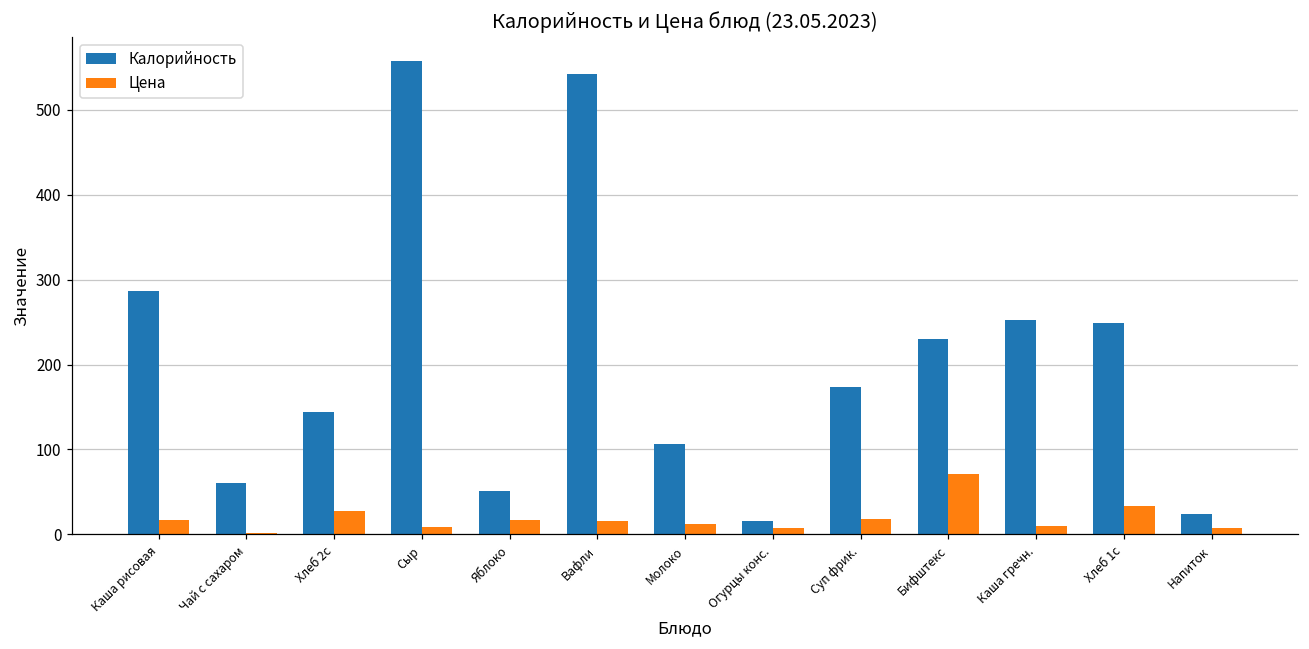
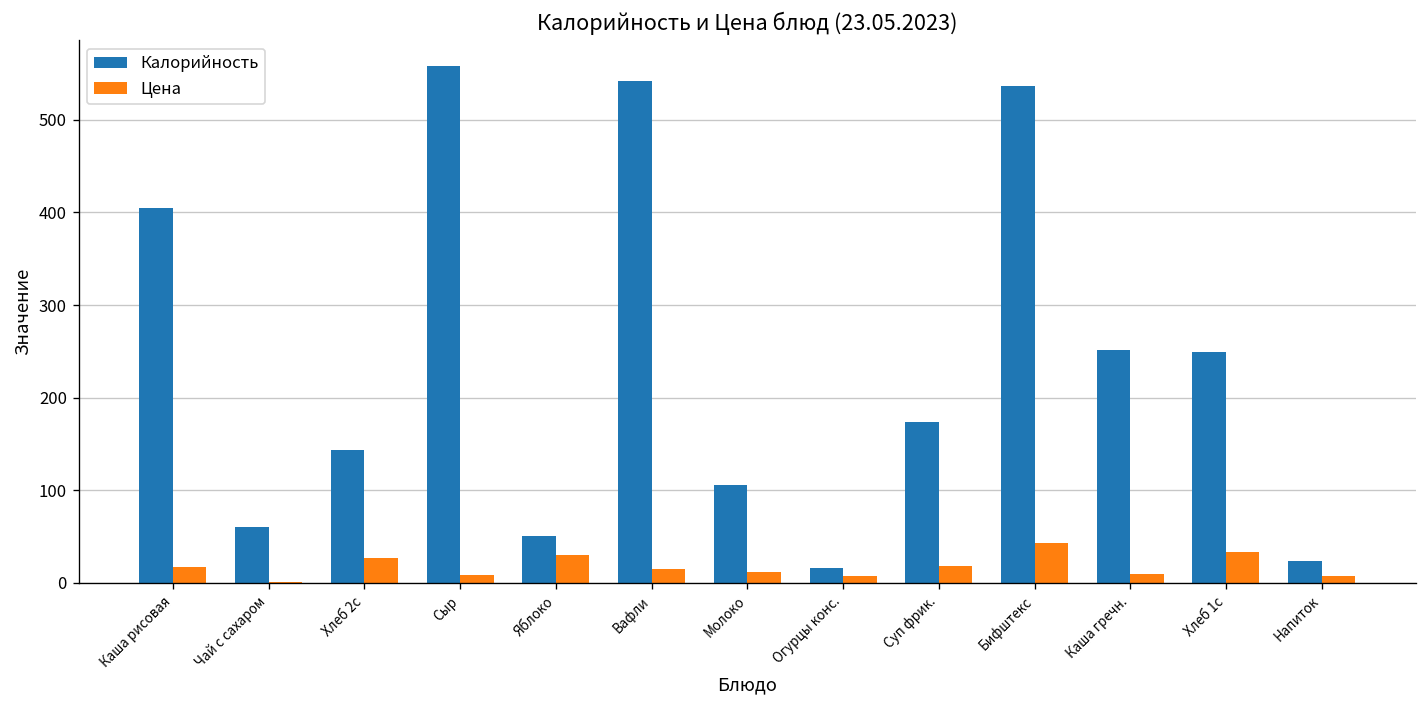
  {
    "Калорийность": {
-     "Каша рисовая": 290,
+     "Каша рисовая": 410,
      "Чай с сахаром": 60,
      "Хлеб 2с": 140,
      "Сыр": 560,
      "Яблоко": 50,
      "Вафли": 540,
      "Молоко": 110,
      "Огурцы конс.": 20,
      "Суп фрик.": 170,
-     "Бифштекс": 230,
+     "Бифштекс": 540,
      "Каша гречн.": 250,
      "Хлеб 1с": 250,
      "Напиток": 20
    },
    "Цена": {
      "Каша рисовая": 20,
      "Хлеб 2с": 30,
      "Сыр": 10,
-     "Яблоко": 20,
+     "Яблоко": 30,
      "Вафли": 20,
      "Молоко": 10,
      "Огурцы конс.": 10,
      "Суп фрик.": 20,
-     "Бифштекс": 70,
+     "Бифштекс": 40,
      "Каша гречн.": 10,
      "Хлеб 1с": 30,
      "Напиток": 10
    }
  }
